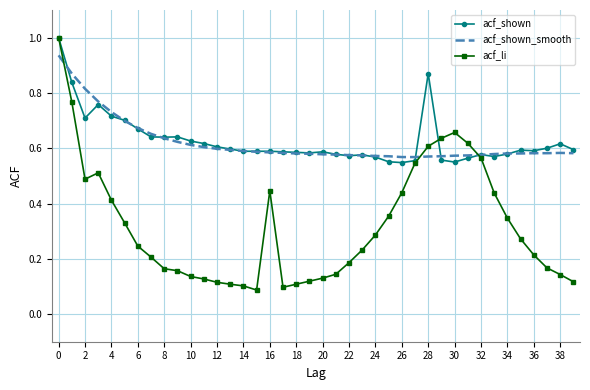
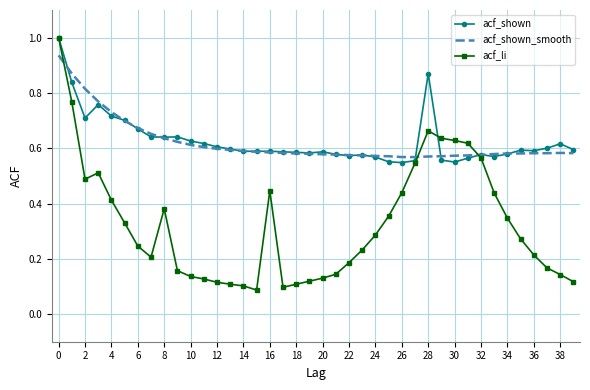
  {
    "acf_shown": {
      "2": 0.71,
      "4": 0.72,
      "10": 0.63,
      "26": 0.55,
      "28": 0.87,
      "30": 0.55,
      "38": 0.62
    },
    "acf_shown_smooth": {
      "0": 0.94,
      "2": 0.82,
      "4": 0.73,
      "10": 0.61,
      "26": 0.57,
      "28": 0.57,
      "30": 0.57,
      "38": 0.58
    },
    "acf_li": {
      "2": 0.49,
      "4": 0.41,
      "6": 0.25,
-     "8": 0.16,
+     "8": 0.38,
      "10": 0.14,
      "12": 0.12,
      "14": 0.10,
      "16": 0.45,
      "18": 0.11,
      "20": 0.13,
      "22": 0.19,
      "24": 0.29,
      "26": 0.44,
-     "28": 0.61,
-     "30": 0.66,
+     "28": 0.66,
+     "30": 0.63,
      "32": 0.57,
      "34": 0.35,
      "36": 0.21,
      "38": 0.14
    }
  }
